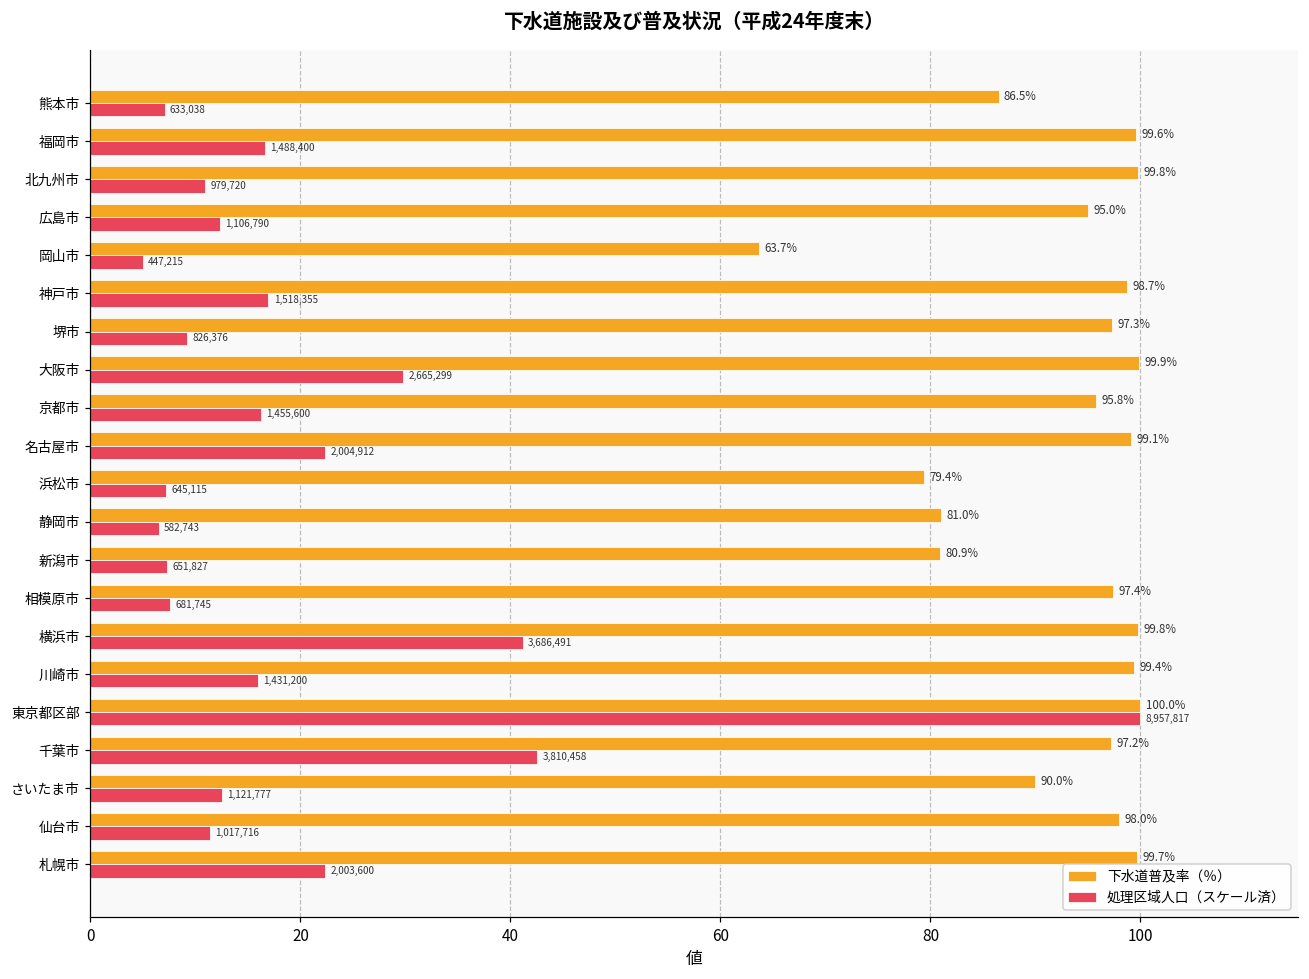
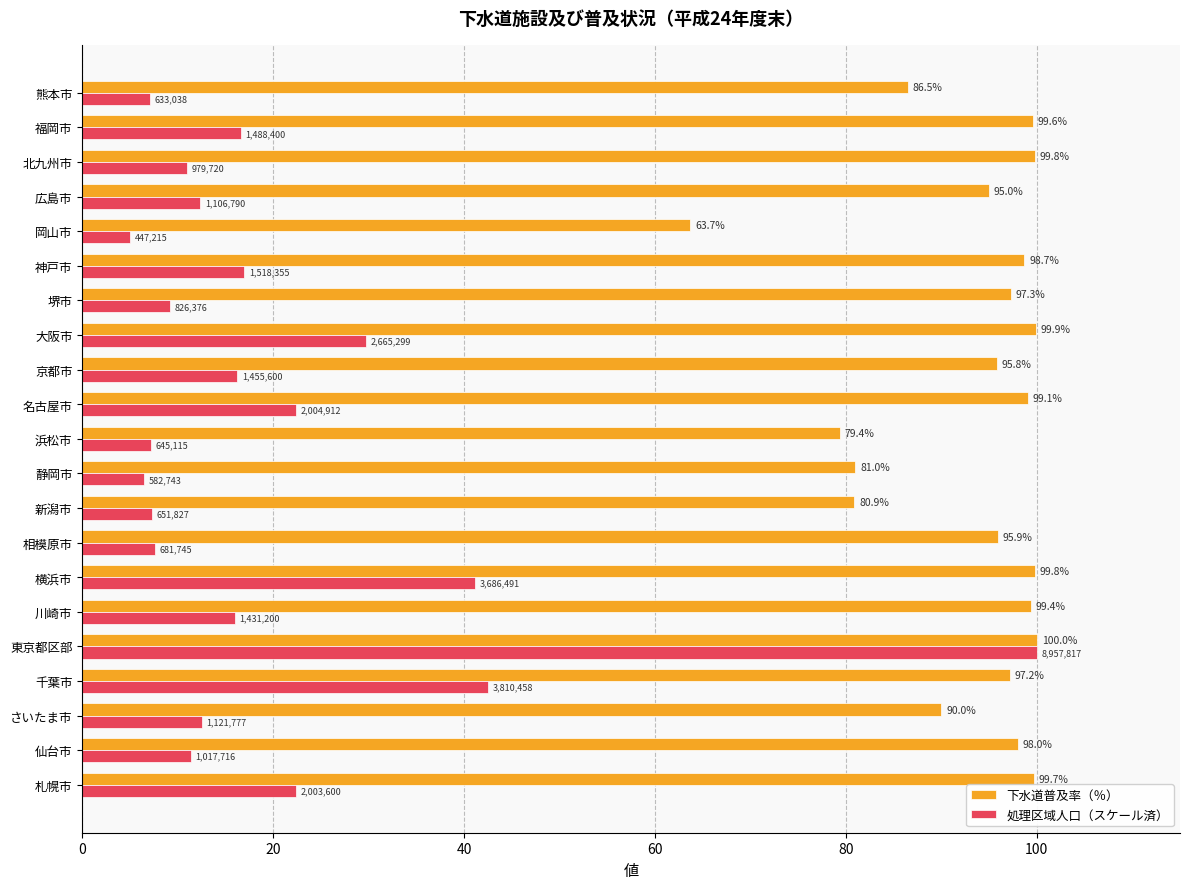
  {
    "下水道普及率（％）": {
      "熊本市": "86.5%",
      "福岡市": "99.6%",
      "北九州市": "99.8%",
      "広島市": "95.0%",
      "岡山市": "63.7%",
      "神戸市": "98.7%",
      "堺市": "97.3%",
      "大阪市": "99.9%",
      "京都市": "95.8%",
      "名古屋市": "99.1%",
      "浜松市": "79.4%",
      "静岡市": "81.0%",
      "新潟市": "80.9%",
-     "相模原市": "97.4%",
+     "相模原市": "95.9%",
      "横浜市": "99.8%",
      "川崎市": "99.4%",
      "東京都区部": "100.0%",
      "千葉市": "97.2%",
      "さいたま市": "90.0%",
      "仙台市": "98.0%",
      "札幌市": "99.7%"
    }
  }
